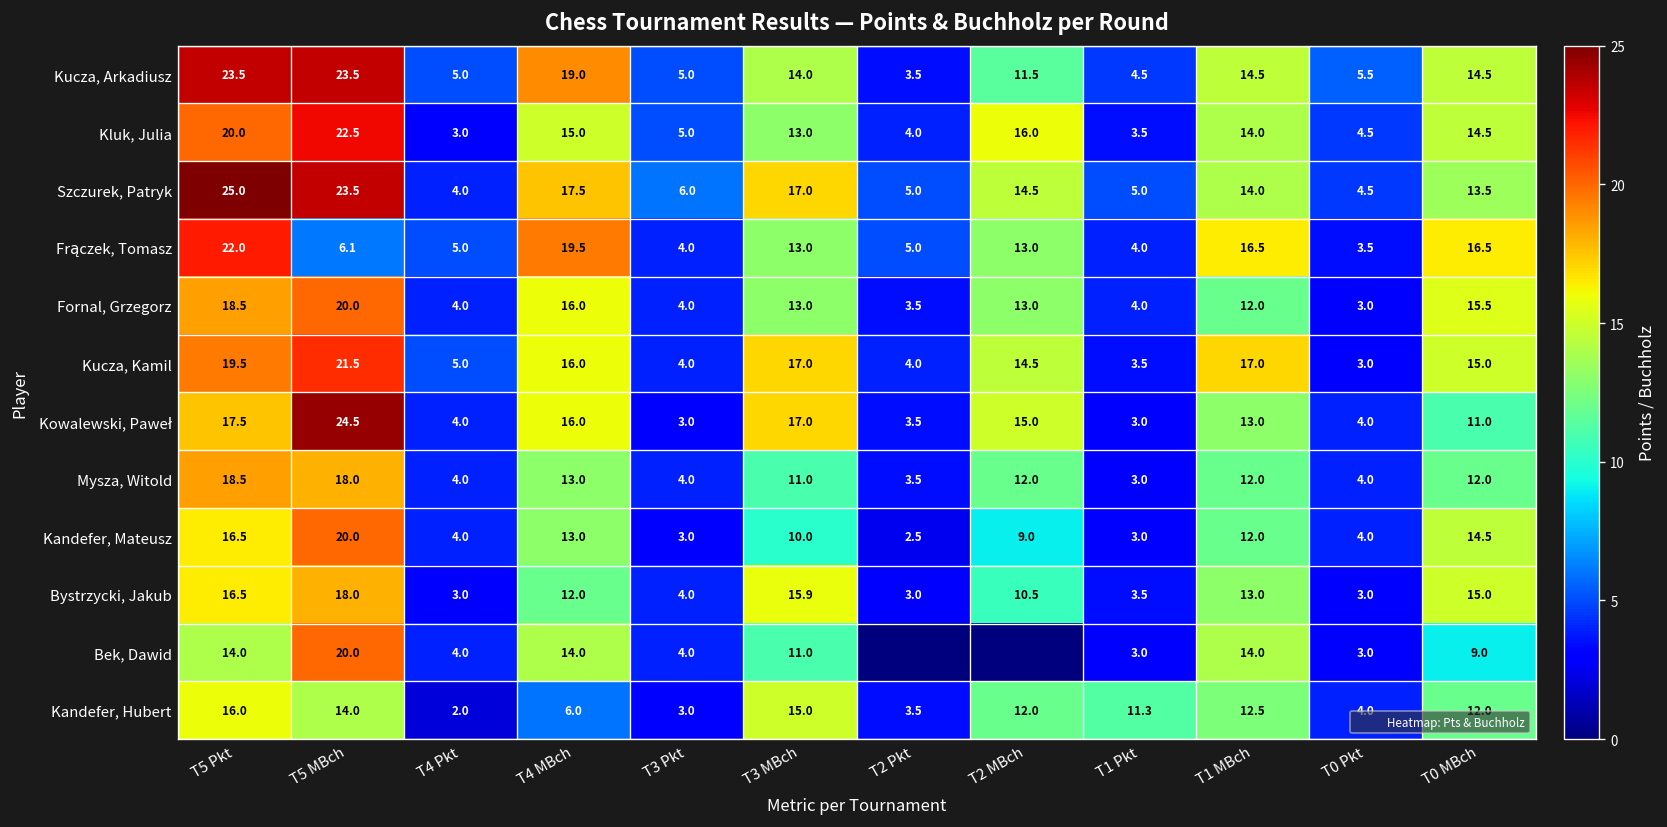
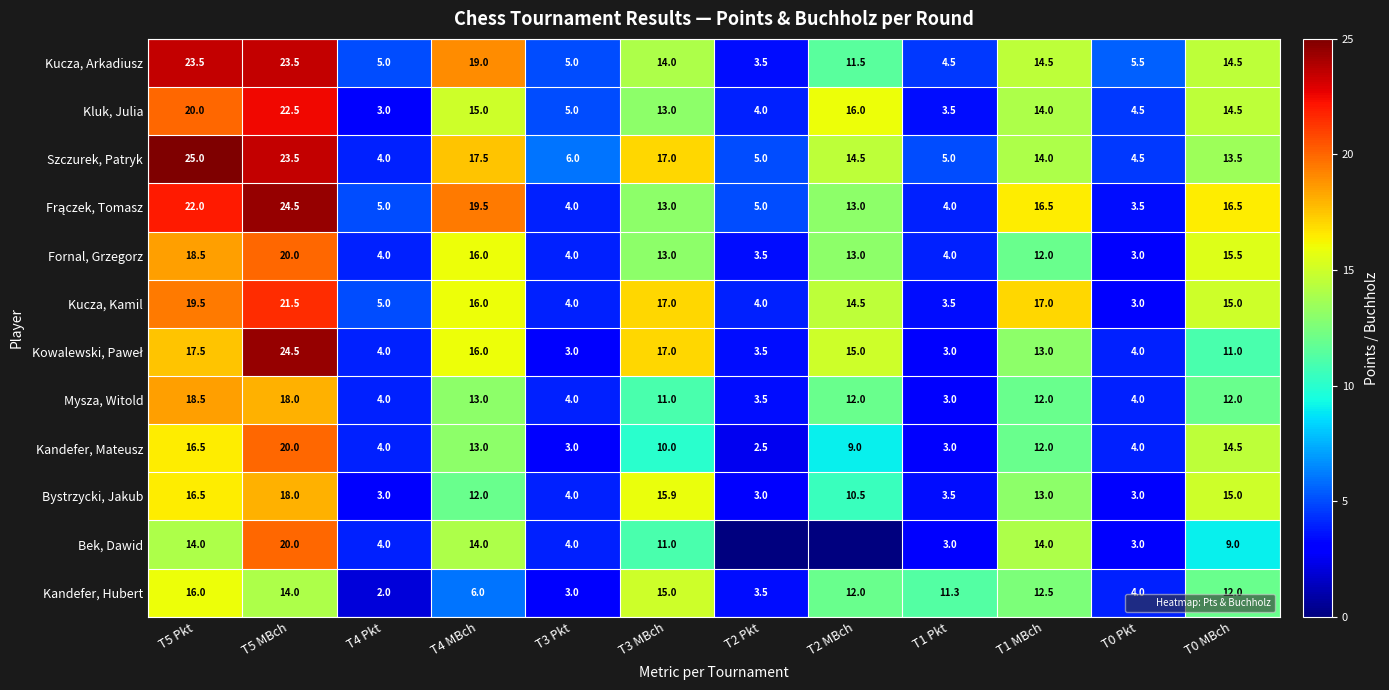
  {
    "Kucza, Arkadiusz": {
      "T5 Pkt": 23.5,
      "T5 MBch": 23.5,
      "T4 Pkt": 5.0,
      "T4 MBch": 19.0,
      "T3 Pkt": 5.0,
      "T3 MBch": 14.0,
      "T2 Pkt": 3.5,
      "T2 MBch": 11.5,
      "T1 Pkt": 4.5,
      "T1 MBch": 14.5,
      "T0 Pkt": 5.5,
      "T0 MBch": 14.5
    },
    "Kluk, Julia": {
      "T5 Pkt": 20.0,
      "T5 MBch": 22.5,
      "T4 Pkt": 3.0,
      "T4 MBch": 15.0,
      "T3 Pkt": 5.0,
      "T3 MBch": 13.0,
      "T2 Pkt": 4.0,
      "T2 MBch": 16.0,
      "T1 Pkt": 3.5,
      "T1 MBch": 14.0,
      "T0 Pkt": 4.5,
      "T0 MBch": 14.5
    },
    "Szczurek, Patryk": {
      "T5 Pkt": 25.0,
      "T5 MBch": 23.5,
      "T4 Pkt": 4.0,
      "T4 MBch": 17.5,
      "T3 Pkt": 6.0,
      "T3 MBch": 17.0,
      "T2 Pkt": 5.0,
      "T2 MBch": 14.5,
      "T1 Pkt": 5.0,
      "T1 MBch": 14.0,
      "T0 Pkt": 4.5,
      "T0 MBch": 13.5
    },
    "Frączek, Tomasz": {
      "T5 Pkt": 22.0,
-     "T5 MBch": 6.1,
+     "T5 MBch": 24.5,
      "T4 Pkt": 5.0,
      "T4 MBch": 19.5,
      "T3 Pkt": 4.0,
      "T3 MBch": 13.0,
      "T2 Pkt": 5.0,
      "T2 MBch": 13.0,
      "T1 Pkt": 4.0,
      "T1 MBch": 16.5,
      "T0 Pkt": 3.5,
      "T0 MBch": 16.5
    },
    "Fornal, Grzegorz": {
      "T5 Pkt": 18.5,
      "T5 MBch": 20.0,
      "T4 Pkt": 4.0,
      "T4 MBch": 16.0,
      "T3 Pkt": 4.0,
      "T3 MBch": 13.0,
      "T2 Pkt": 3.5,
      "T2 MBch": 13.0,
      "T1 Pkt": 4.0,
      "T1 MBch": 12.0,
      "T0 Pkt": 3.0,
      "T0 MBch": 15.5
    },
    "Kucza, Kamil": {
      "T5 Pkt": 19.5,
      "T5 MBch": 21.5,
      "T4 Pkt": 5.0,
      "T4 MBch": 16.0,
      "T3 Pkt": 4.0,
      "T3 MBch": 17.0,
      "T2 Pkt": 4.0,
      "T2 MBch": 14.5,
      "T1 Pkt": 3.5,
      "T1 MBch": 17.0,
      "T0 Pkt": 3.0,
      "T0 MBch": 15.0
    },
    "Kowalewski, Paweł": {
      "T5 Pkt": 17.5,
      "T5 MBch": 24.5,
      "T4 Pkt": 4.0,
      "T4 MBch": 16.0,
      "T3 Pkt": 3.0,
      "T3 MBch": 17.0,
      "T2 Pkt": 3.5,
      "T2 MBch": 15.0,
      "T1 Pkt": 3.0,
      "T1 MBch": 13.0,
      "T0 Pkt": 4.0,
      "T0 MBch": 11.0
    },
    "Mysza, Witold": {
      "T5 Pkt": 18.5,
      "T5 MBch": 18.0,
      "T4 Pkt": 4.0,
      "T4 MBch": 13.0,
      "T3 Pkt": 4.0,
      "T3 MBch": 11.0,
      "T2 Pkt": 3.5,
      "T2 MBch": 12.0,
      "T1 Pkt": 3.0,
      "T1 MBch": 12.0,
      "T0 Pkt": 4.0,
      "T0 MBch": 12.0
    },
    "Kandefer, Mateusz": {
      "T5 Pkt": 16.5,
      "T5 MBch": 20.0,
      "T4 Pkt": 4.0,
      "T4 MBch": 13.0,
      "T3 Pkt": 3.0,
      "T3 MBch": 10.0,
      "T2 Pkt": 2.5,
      "T2 MBch": 9.0,
      "T1 Pkt": 3.0,
      "T1 MBch": 12.0,
      "T0 Pkt": 4.0,
      "T0 MBch": 14.5
    },
    "Bystrzycki, Jakub": {
      "T5 Pkt": 16.5,
      "T5 MBch": 18.0,
      "T4 Pkt": 3.0,
      "T4 MBch": 12.0,
      "T3 Pkt": 4.0,
      "T3 MBch": 15.9,
      "T2 Pkt": 3.0,
      "T2 MBch": 10.5,
      "T1 Pkt": 3.5,
      "T1 MBch": 13.0,
      "T0 Pkt": 3.0,
      "T0 MBch": 15.0
    },
    "Bek, Dawid": {
      "T5 Pkt": 14.0,
      "T5 MBch": 20.0,
      "T4 Pkt": 4.0,
      "T4 MBch": 14.0,
      "T3 Pkt": 4.0,
      "T3 MBch": 11.0,
      "T1 Pkt": 3.0,
      "T1 MBch": 14.0,
      "T0 Pkt": 3.0,
      "T0 MBch": 9.0
    },
    "Kandefer, Hubert": {
      "T5 Pkt": 16.0,
      "T5 MBch": 14.0,
      "T4 Pkt": 2.0,
      "T4 MBch": 6.0,
      "T3 Pkt": 3.0,
      "T3 MBch": 15.0,
      "T2 Pkt": 3.5,
      "T2 MBch": 12.0,
      "T1 Pkt": 11.3,
      "T1 MBch": 12.5
    }
  }
